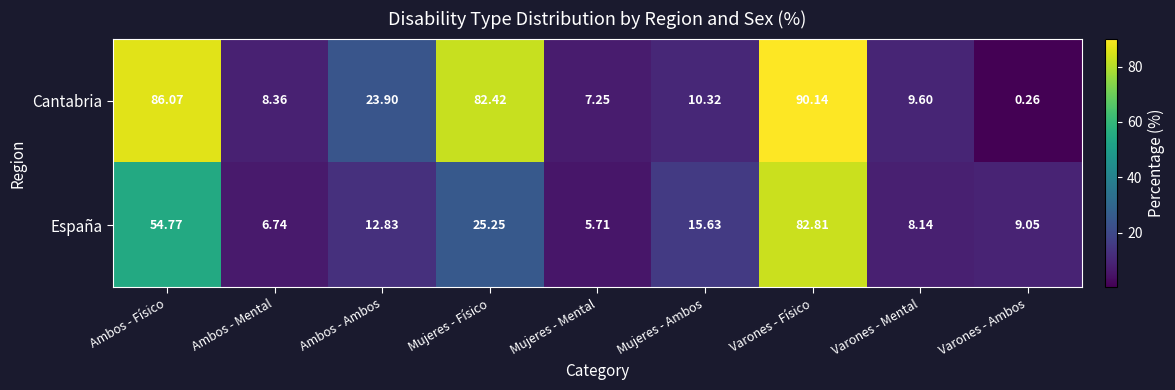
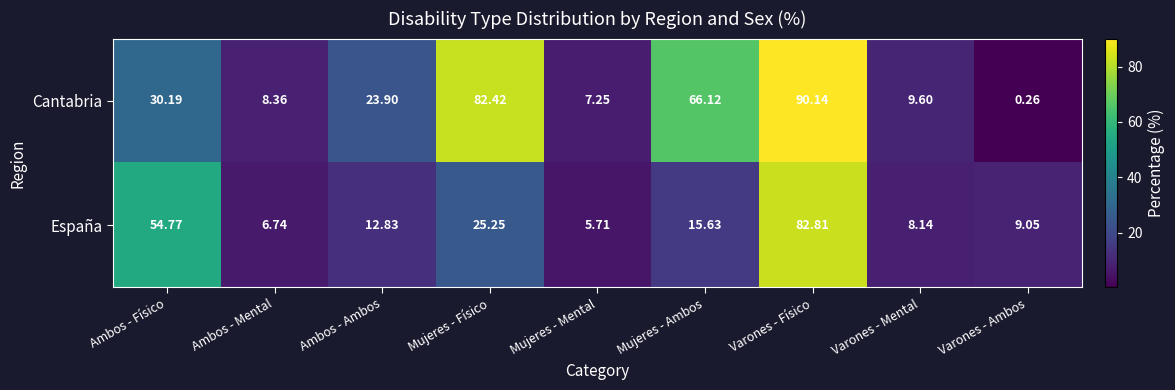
  {
    "Cantabria": {
-     "Ambos - Físico": 86.07,
+     "Ambos - Físico": 30.19,
      "Ambos - Mental": 8.36,
      "Ambos - Ambos": 23.90,
      "Mujeres - Físico": 82.42,
      "Mujeres - Mental": 7.25,
-     "Mujeres - Ambos": 10.32,
+     "Mujeres - Ambos": 66.12,
      "Varones - Físico": 90.14,
      "Varones - Mental": 9.60,
      "Varones - Ambos": 0.26
    },
    "España": {
      "Ambos - Físico": 54.77,
      "Ambos - Mental": 6.74,
      "Ambos - Ambos": 12.83,
      "Mujeres - Físico": 25.25,
      "Mujeres - Mental": 5.71,
      "Mujeres - Ambos": 15.63,
      "Varones - Físico": 82.81,
      "Varones - Mental": 8.14,
      "Varones - Ambos": 9.05
    }
  }
